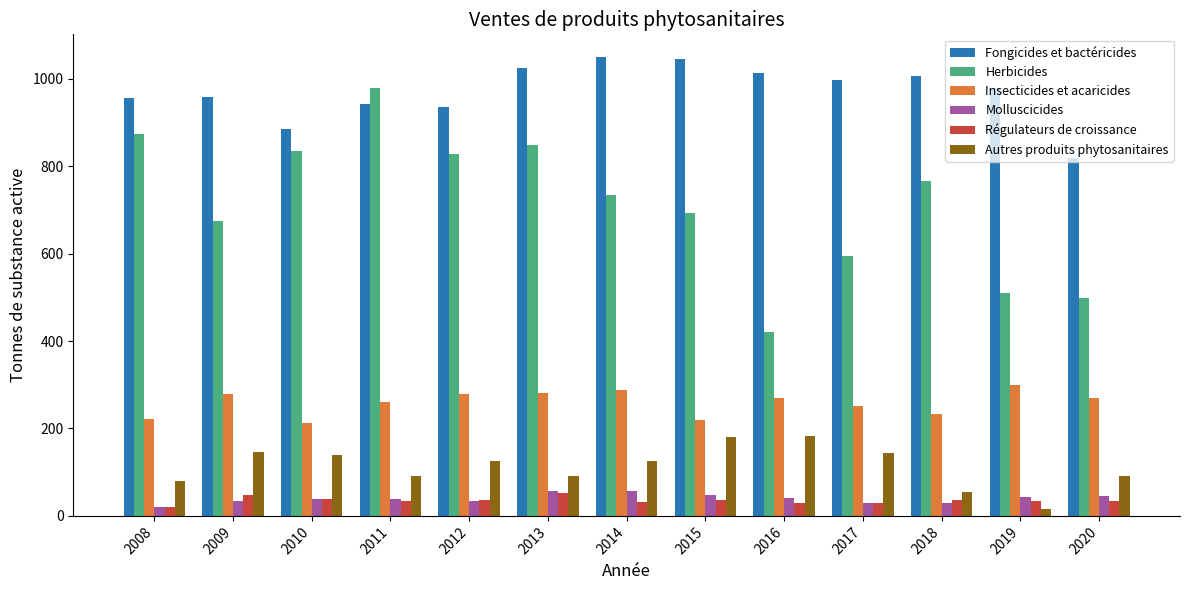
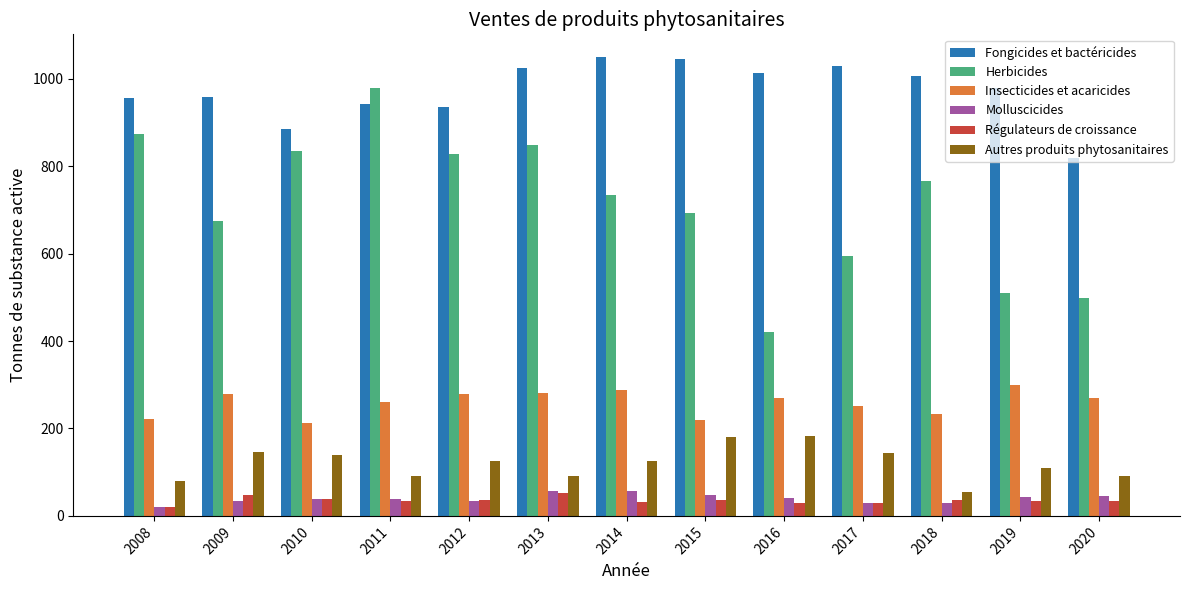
  {
    "Fongicides et bactéricides": {
      "2008": 950,
      "2009": 960,
      "2010": 880,
      "2011": 940,
      "2012": 940,
      "2013": 1030,
      "2014": 1050,
      "2015": 1050,
      "2016": 1010,
-     "2017": 1000,
+     "2017": 1030,
      "2018": 1010
    },
    "Herbicides": {
      "2008": 870,
      "2009": 670,
      "2010": 830,
      "2011": 980,
      "2012": 830,
      "2013": 850,
      "2014": 730,
      "2015": 690,
      "2016": 420,
      "2017": 600,
      "2018": 770,
      "2019": 510,
      "2020": 500
    },
    "Molluscicides": {
      "2008": 20,
      "2009": 30,
      "2010": 40,
      "2011": 40,
      "2012": 30,
      "2013": 60,
      "2014": 60,
      "2015": 50,
      "2016": 40,
      "2017": 30,
      "2018": 30,
      "2019": 40,
      "2020": 50
    },
    "Autres produits phytosanitaires": {
      "2008": 80,
      "2009": 150,
      "2010": 140,
      "2011": 90,
      "2012": 130,
      "2013": 90,
      "2014": 120,
      "2015": 180,
      "2016": 180,
      "2017": 140,
      "2018": 50,
-     "2019": 20,
+     "2019": 110,
      "2020": 90
    }
  }
